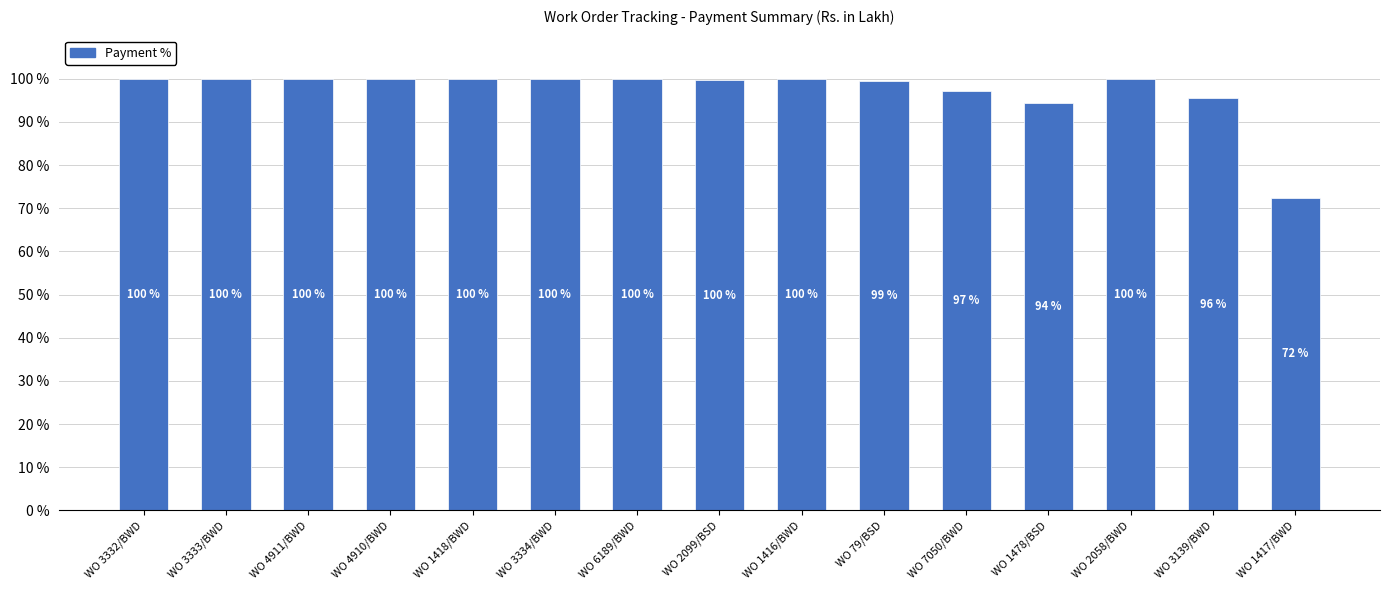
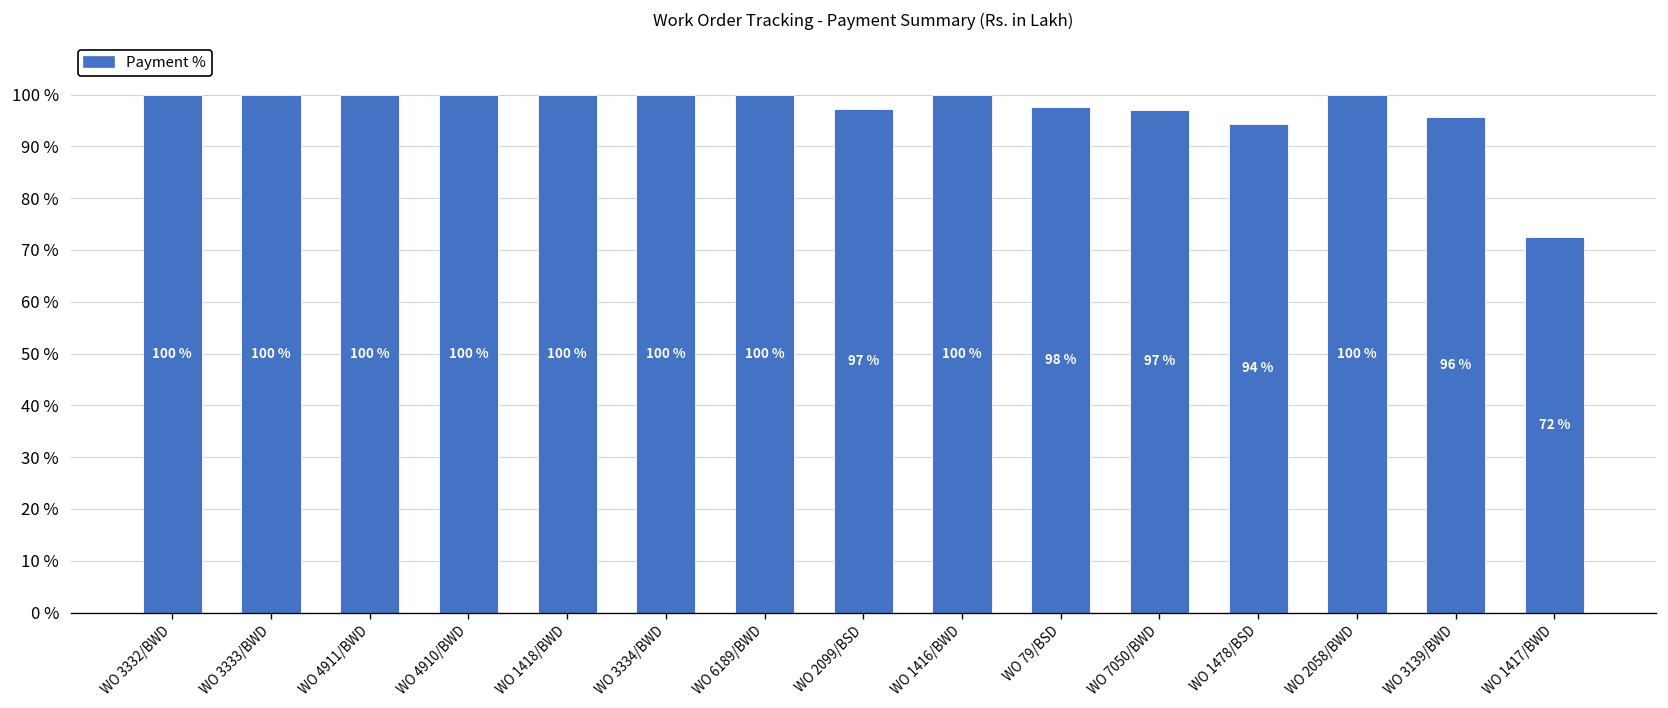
  {
    "WO 3332/BWD": "100 %",
    "WO 3333/BWD": "100 %",
    "WO 4911/BWD": "100 %",
    "WO 4910/BWD": "100 %",
    "WO 1418/BWD": "100 %",
    "WO 3334/BWD": "100 %",
    "WO 6189/BWD": "100 %",
-   "WO 2099/BSD": "100 %",
+   "WO 2099/BSD": "97 %",
    "WO 1416/BWD": "100 %",
-   "WO 79/BSD": "99 %",
+   "WO 79/BSD": "98 %",
    "WO 7050/BWD": "97 %",
    "WO 1478/BSD": "94 %",
    "WO 2058/BWD": "100 %",
    "WO 3139/BWD": "96 %",
    "WO 1417/BWD": "72 %"
  }
